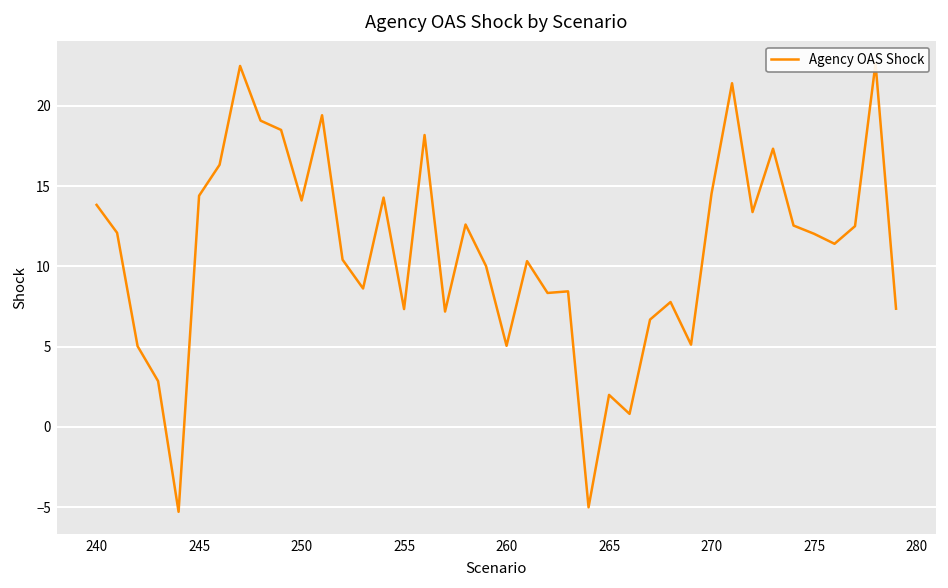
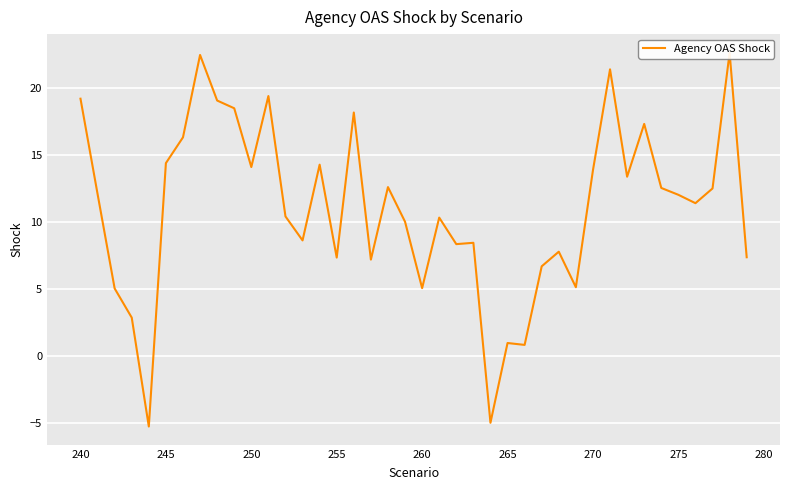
  {
-   "240": 13.8,
+   "240": 19.2,
    "245": 14.4,
    "250": 14.1,
    "255": 7.3,
    "260": 5.1,
-   "265": 2.0,
-   "270": 14.5,
+   "265": 0.9,
+   "270": 13.9,
    "275": 12.0
  }
